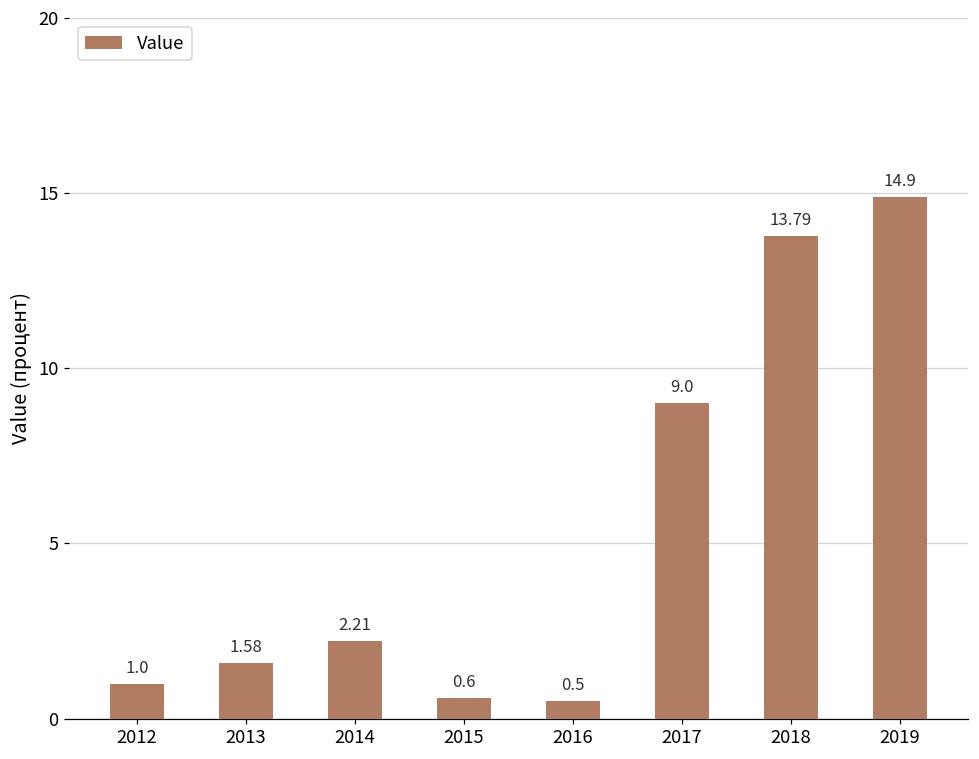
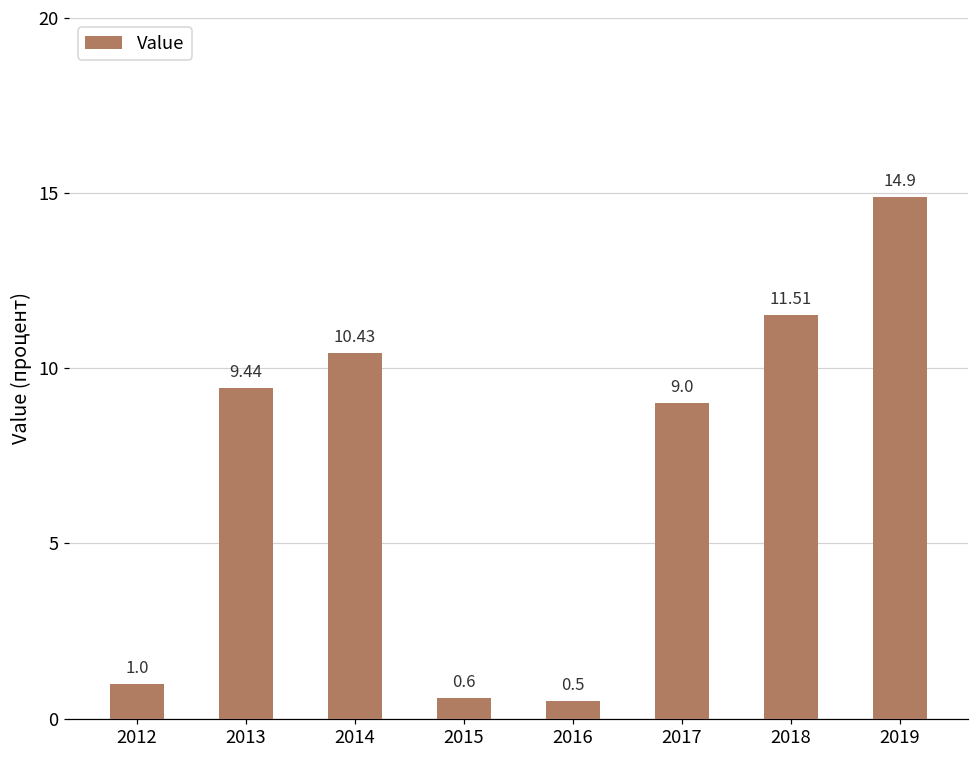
  {
    "2012": 1.0,
-   "2013": 1.58,
-   "2014": 2.21,
+   "2013": 9.44,
+   "2014": 10.43,
    "2015": 0.6,
    "2016": 0.5,
    "2017": 9.0,
-   "2018": 13.79,
+   "2018": 11.51,
    "2019": 14.9
  }
